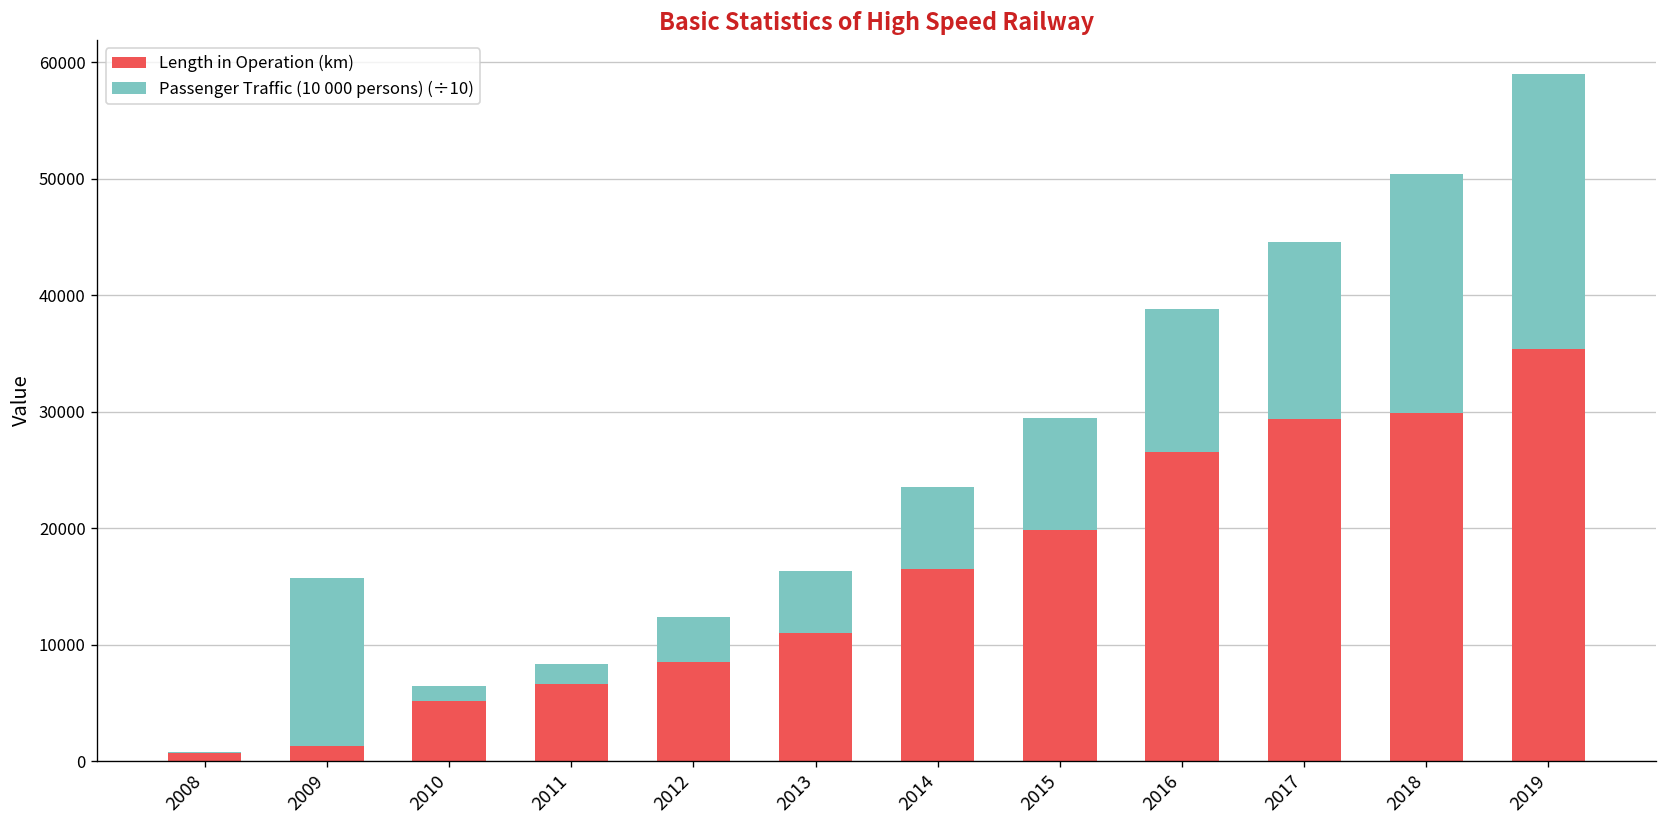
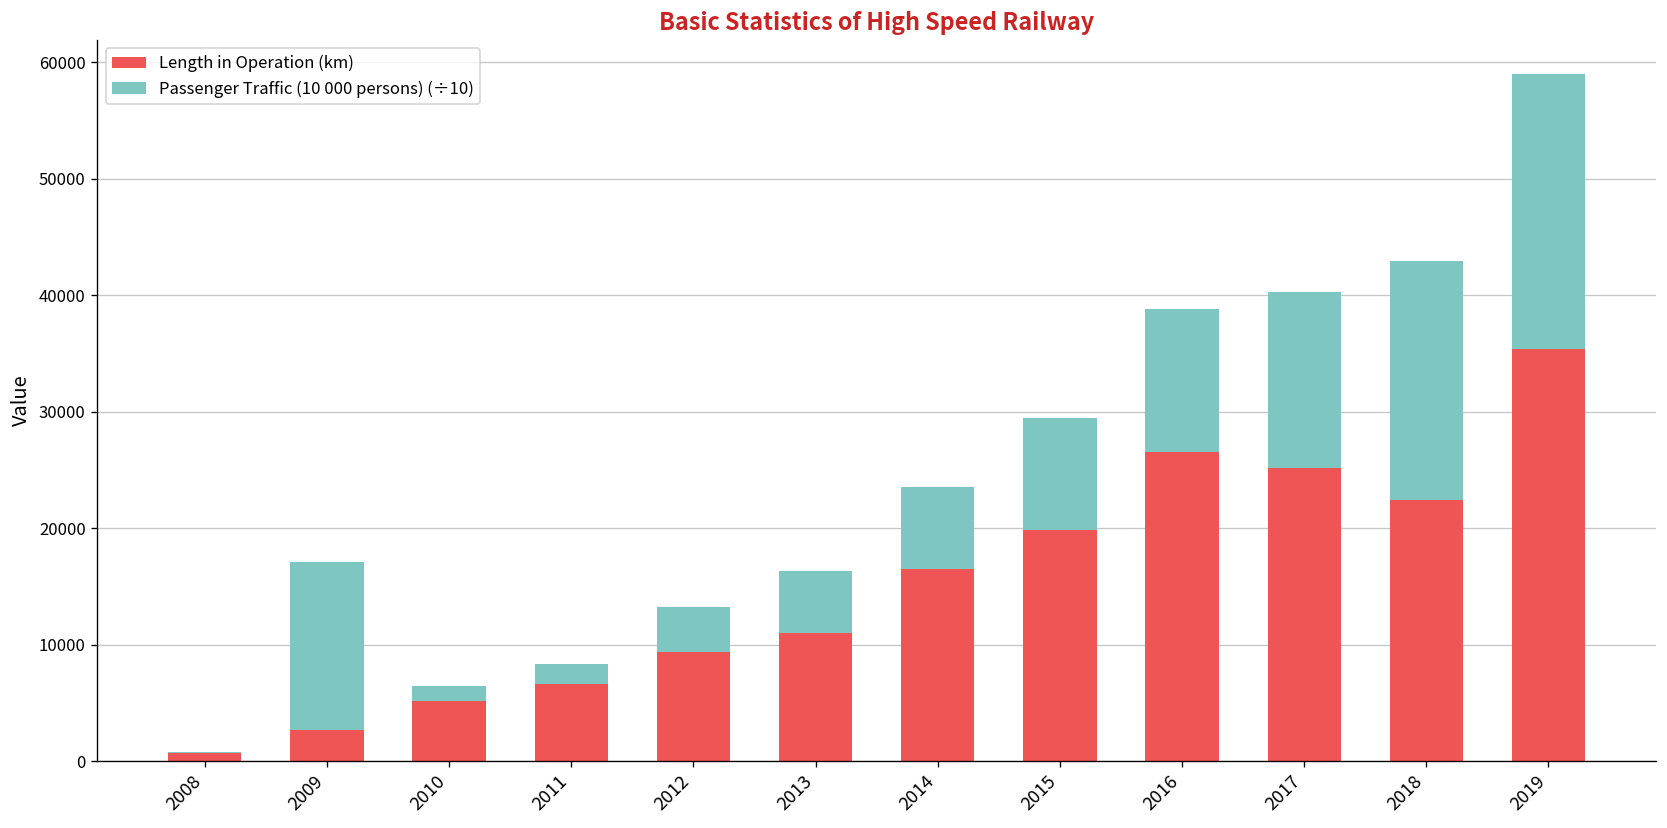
  {
    "Length in Operation (km)": {
      "2008": 1000,
-     "2009": 1000,
+     "2009": 3000,
      "2010": 5000,
      "2011": 7000,
-     "2012": 8000,
+     "2012": 9000,
      "2013": 11000,
      "2014": 16000,
      "2015": 20000,
      "2016": 27000,
-     "2017": 29000,
-     "2018": 30000,
+     "2017": 25000,
+     "2018": 22000,
      "2019": 35000
    },
    "Passenger Traffic (10 000 persons) (÷10)": {
      "2009": 14000,
      "2010": 1000,
      "2011": 2000,
      "2012": 4000,
      "2013": 5000,
      "2014": 7000,
      "2015": 10000,
      "2016": 12000,
      "2017": 15000,
      "2018": 21000,
      "2019": 24000
    }
  }
